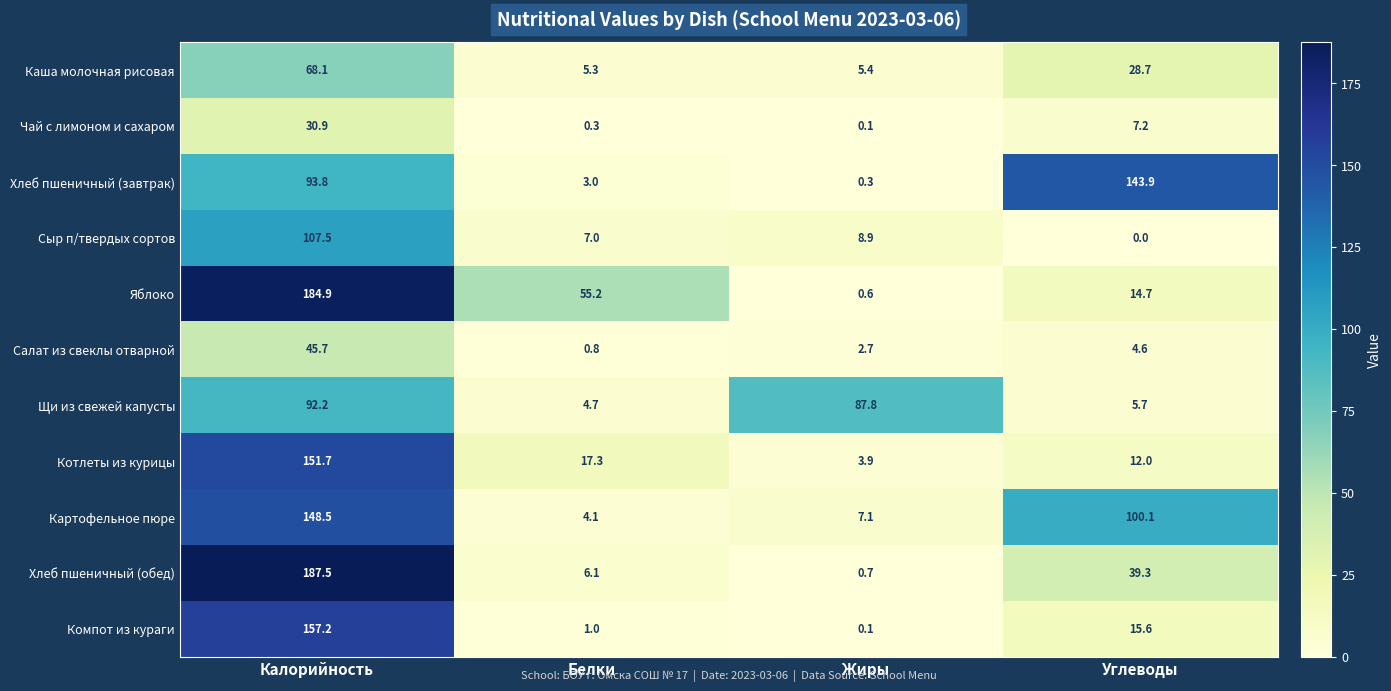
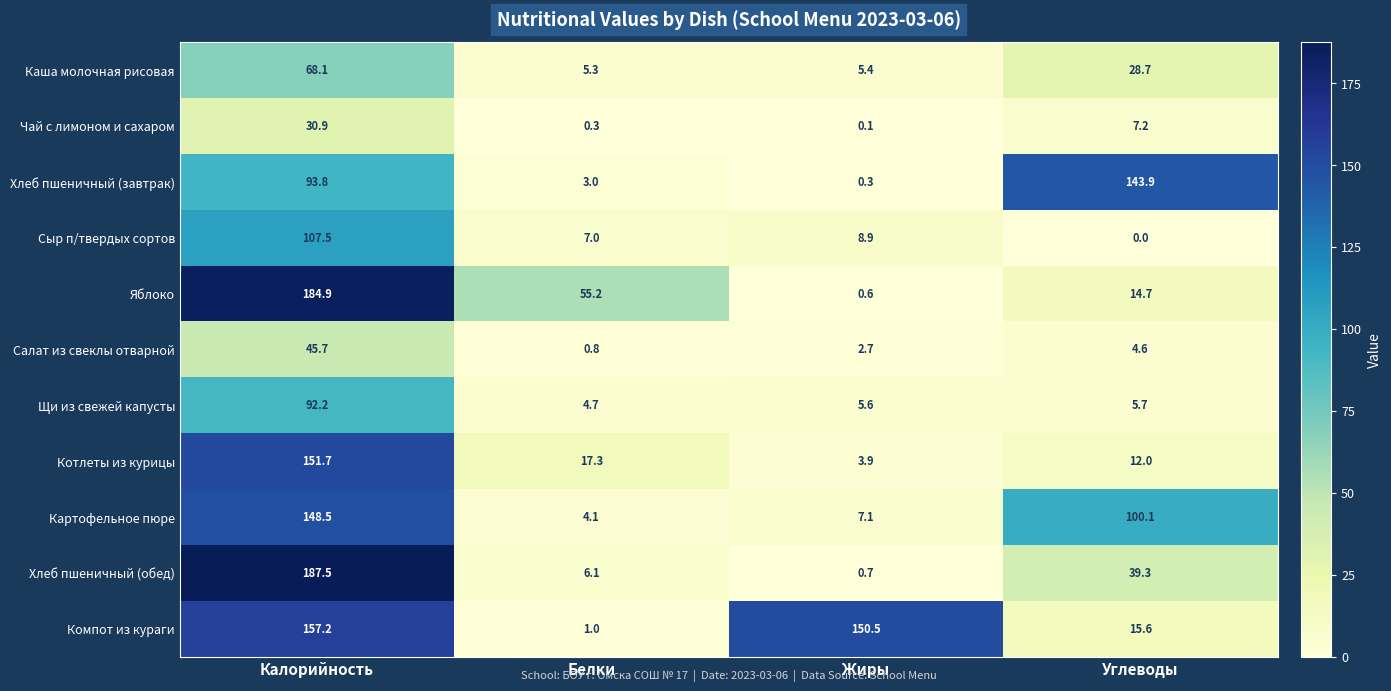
  {
    "Каша молочная рисовая": {
      "Калорийность": 68.1,
      "Белки": 5.3,
      "Жиры": 5.4,
      "Углеводы": 28.7
    },
    "Чай с лимоном и сахаром": {
      "Калорийность": 30.9,
      "Белки": 0.3,
      "Жиры": 0.1,
      "Углеводы": 7.2
    },
    "Хлеб пшеничный (завтрак)": {
      "Калорийность": 93.8,
      "Белки": 3.0,
      "Жиры": 0.3,
      "Углеводы": 143.9
    },
    "Сыр п/твердых сортов": {
      "Калорийность": 107.5,
      "Белки": 7.0,
      "Жиры": 8.9,
      "Углеводы": 0.0
    },
    "Яблоко": {
      "Калорийность": 184.9,
      "Белки": 55.2,
      "Жиры": 0.6,
      "Углеводы": 14.7
    },
    "Салат из свеклы отварной": {
      "Калорийность": 45.7,
      "Белки": 0.8,
      "Жиры": 2.7,
      "Углеводы": 4.6
    },
    "Щи из свежей капусты": {
      "Калорийность": 92.2,
      "Белки": 4.7,
-     "Жиры": 87.8,
+     "Жиры": 5.6,
      "Углеводы": 5.7
    },
    "Котлеты из курицы": {
      "Калорийность": 151.7,
      "Белки": 17.3,
      "Жиры": 3.9,
      "Углеводы": 12.0
    },
    "Картофельное пюре": {
      "Калорийность": 148.5,
      "Белки": 4.1,
      "Жиры": 7.1,
      "Углеводы": 100.1
    },
    "Хлеб пшеничный (обед)": {
      "Калорийность": 187.5,
      "Белки": 6.1,
      "Жиры": 0.7,
      "Углеводы": 39.3
    },
    "Компот из кураги": {
      "Калорийность": 157.2,
      "Белки": 1.0,
-     "Жиры": 0.1,
+     "Жиры": 150.5,
      "Углеводы": 15.6
    }
  }
